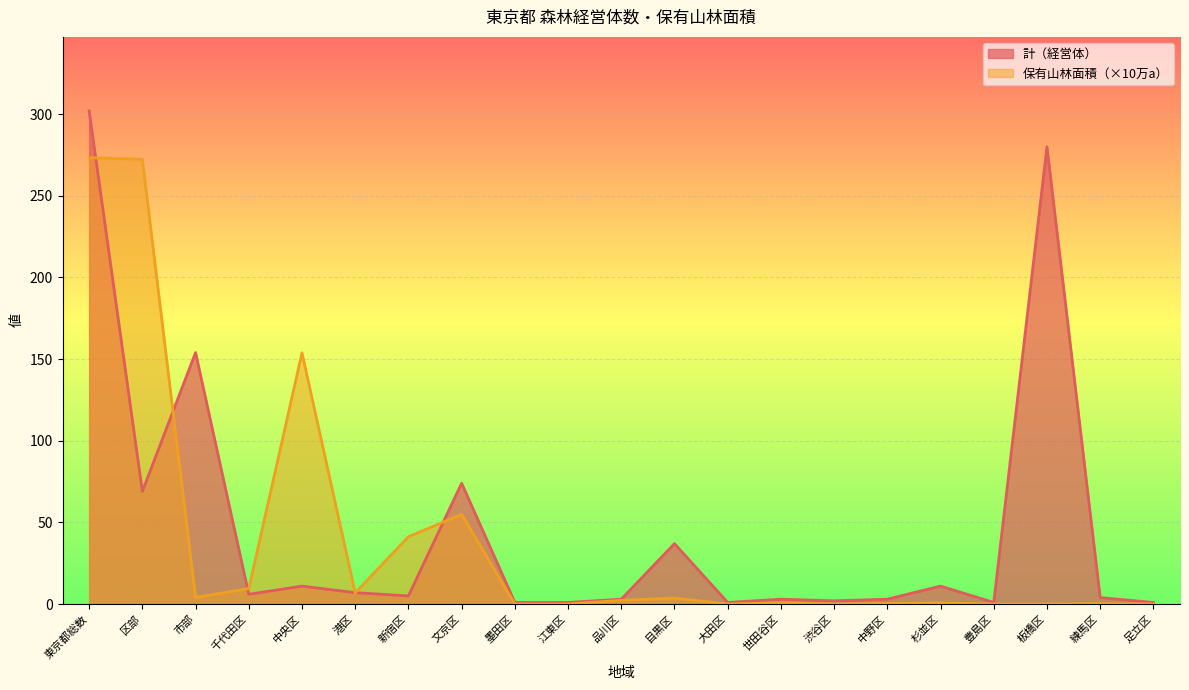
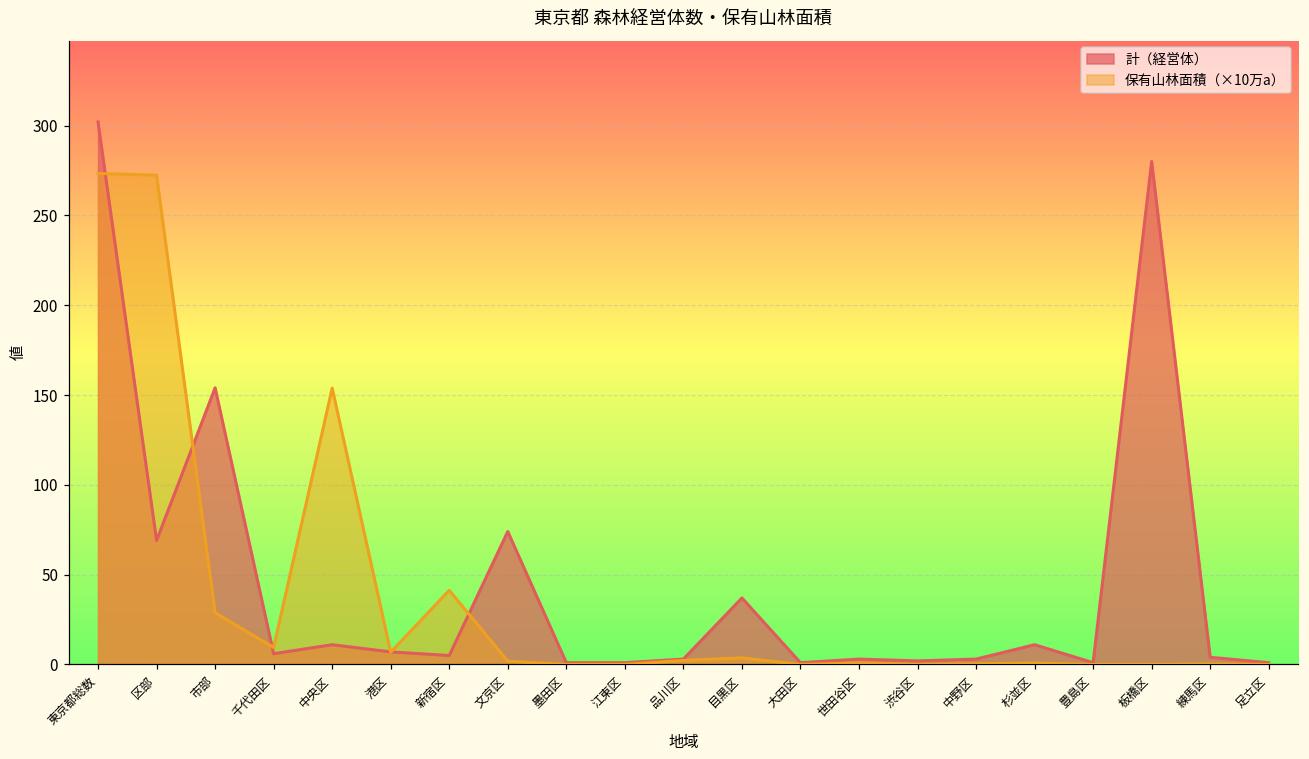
  {
    "計（経営体）": {
      "東京都総数": 302,
      "区部": 69,
      "市部": 154,
      "千代田区": 6,
      "中央区": 11,
      "新宿区": 5,
      "文京区": 74,
      "目黒区": 37,
      "世田谷区": 3,
      "渋谷区": 2,
      "中野区": 3,
      "杉並区": 11,
      "板橋区": 280,
      "練馬区": 4
    },
    "保有山林面積（×10万a）": {
      "東京都総数": 273,
      "区部": 272,
-     "市部": 4,
+     "市部": 29,
      "千代田区": 9,
      "中央区": 154,
      "新宿区": 41,
-     "文京区": 55,
+     "文京区": 2,
      "目黒区": 4,
      "世田谷区": 1,
      "渋谷区": 0,
      "中野区": 0,
      "杉並区": 1,
      "板橋区": 0,
      "練馬区": 0
    }
  }
